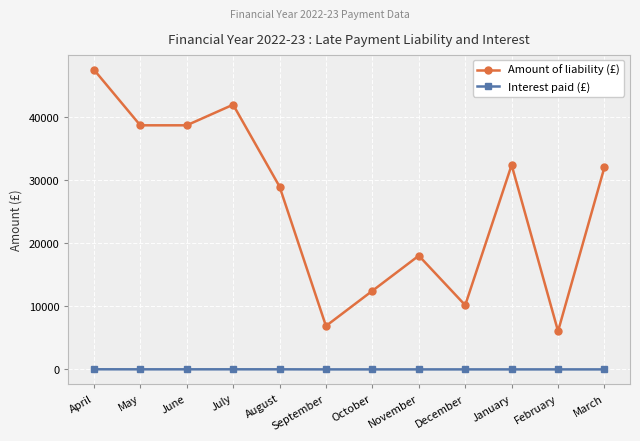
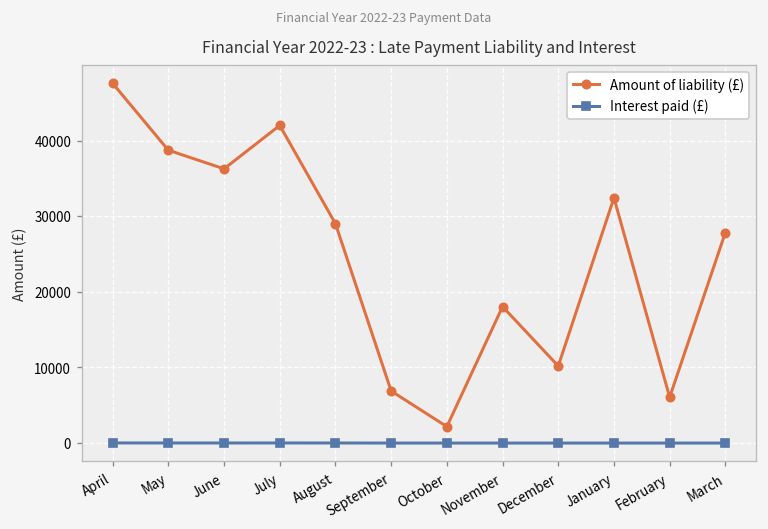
  {
    "Amount of liability (£)": {
      "April": 48000,
      "May": 39000,
-     "June": 39000,
+     "June": 36000,
      "July": 42000,
      "August": 29000,
      "September": 7000,
-     "October": 12000,
+     "October": 2000,
      "November": 18000,
      "December": 10000,
      "January": 32000,
      "February": 6000,
-     "March": 32000
+     "March": 28000
    },
    "Interest paid (£)": {
      "April": 0,
      "May": 0,
      "June": 0,
      "July": 0,
      "August": 0,
      "September": 0,
      "October": 0,
      "November": 0,
      "December": 0,
      "January": 0,
      "February": 0,
      "March": 0
    }
  }
